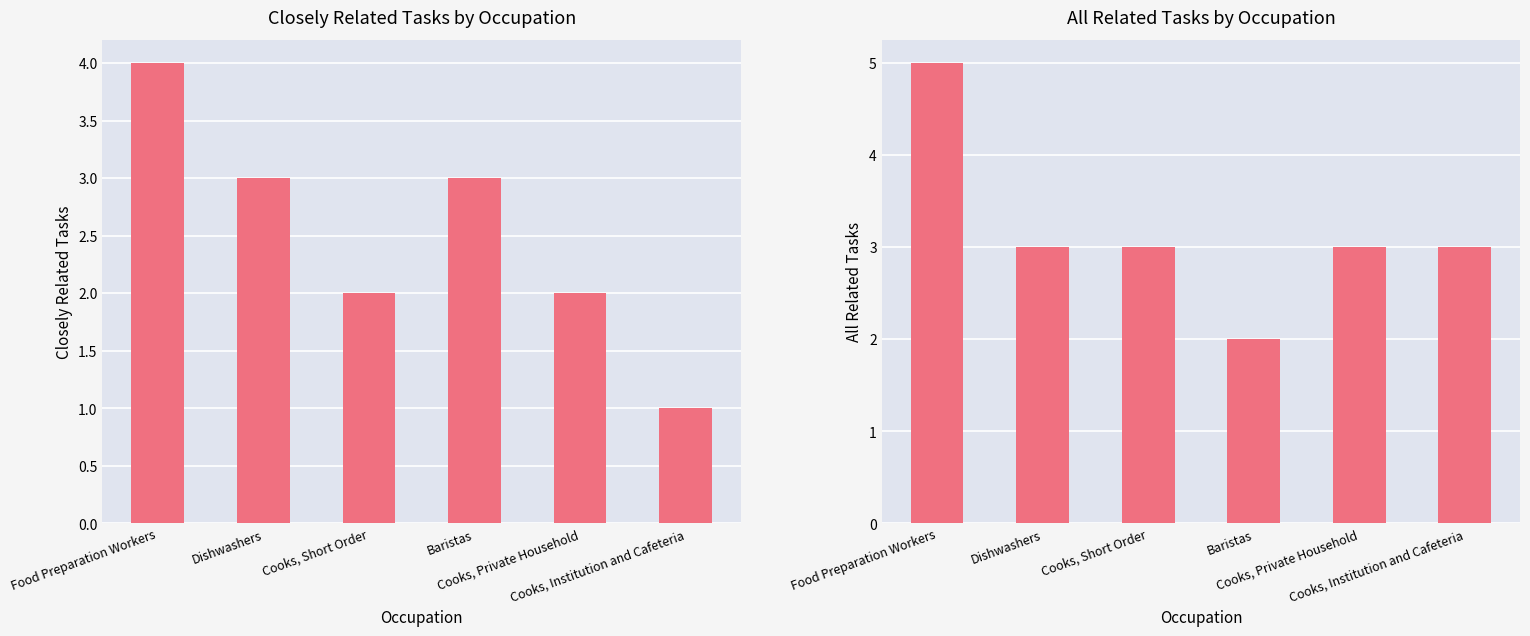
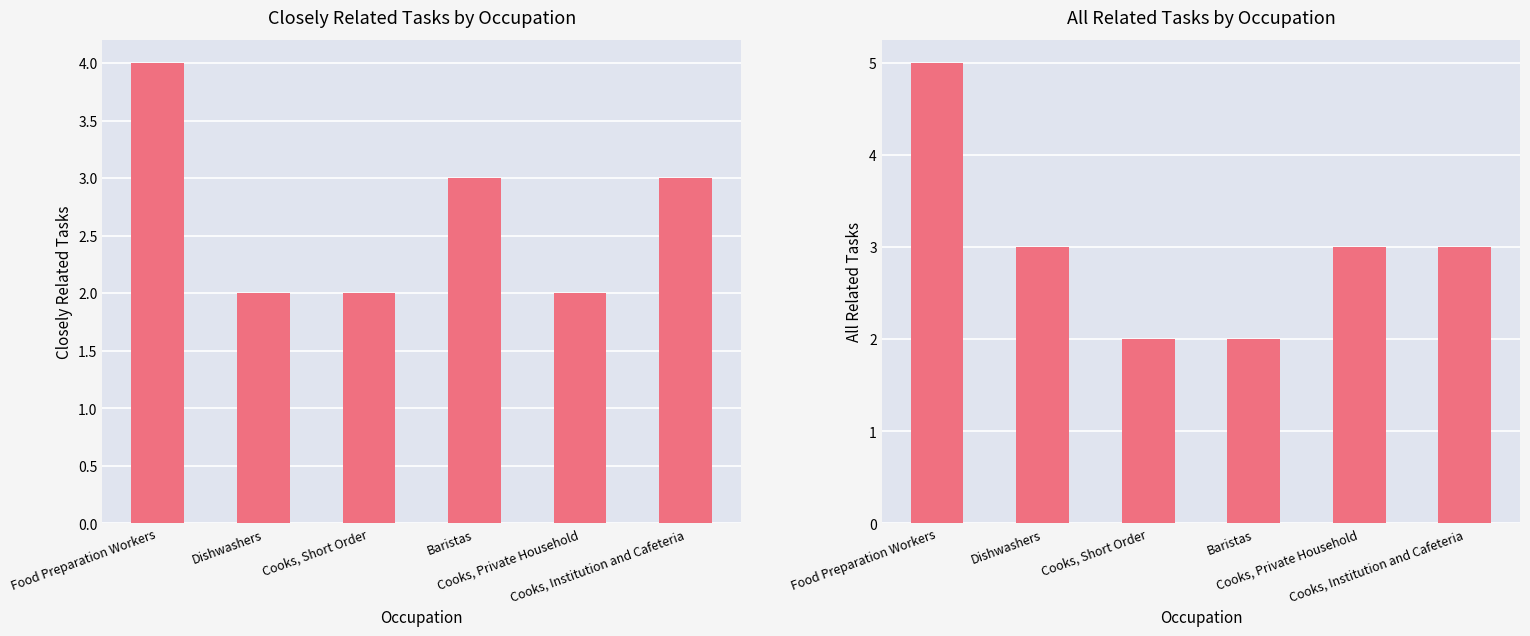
  {
    "Closely Related Tasks by Occupation": {
      "Food Preparation Workers": 4,
-     "Dishwashers": 3,
+     "Dishwashers": 2,
      "Cooks, Short Order": 2,
      "Baristas": 3,
      "Cooks, Private Household": 2,
-     "Cooks, Institution and Cafeteria": 1
+     "Cooks, Institution and Cafeteria": 3
    },
    "All Related Tasks by Occupation": {
      "Food Preparation Workers": 5,
      "Dishwashers": 3,
-     "Cooks, Short Order": 3,
+     "Cooks, Short Order": 2,
      "Baristas": 2,
      "Cooks, Private Household": 3,
      "Cooks, Institution and Cafeteria": 3
    }
  }
